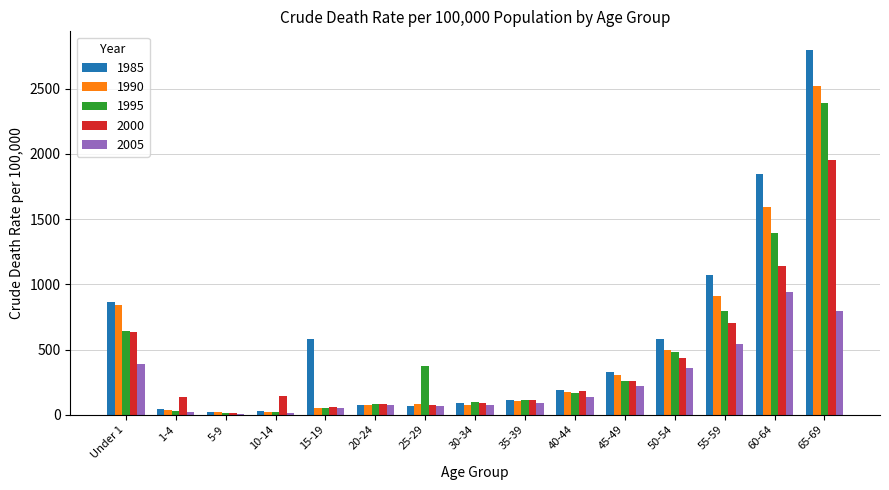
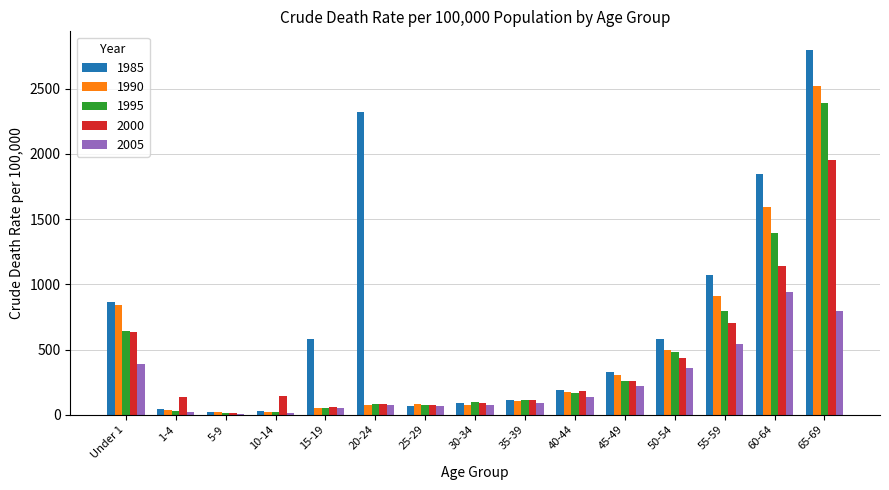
  {
    "1985": {
      "Under 1": 870,
      "1-4": 50,
      "5-9": 20,
      "10-14": 30,
      "15-19": 580,
-     "20-24": 70,
+     "20-24": 2320,
      "25-29": 70,
      "30-34": 90,
      "35-39": 110,
      "40-44": 190,
      "45-49": 330,
      "50-54": 580,
      "55-59": 1070,
      "60-64": 1850,
      "65-69": 2800
    },
    "1990": {
      "Under 1": 840,
      "1-4": 40,
      "15-19": 50,
      "20-24": 70,
      "25-29": 80,
      "30-34": 80,
      "35-39": 100,
      "40-44": 180,
      "45-49": 310,
      "50-54": 500,
      "55-59": 910,
      "60-64": 1590,
      "65-69": 2520
    },
    "1995": {
      "Under 1": 650,
      "1-4": 30,
      "10-14": 20,
      "15-19": 50,
      "20-24": 80,
-     "25-29": 370,
+     "25-29": 80,
      "30-34": 90,
      "35-39": 110,
      "40-44": 160,
      "45-49": 260,
      "50-54": 480,
      "55-59": 800,
      "60-64": 1390,
      "65-69": 2390
    },
    "2000": {
      "Under 1": 630,
      "1-4": 140,
      "10-14": 140,
      "15-19": 60,
      "20-24": 90,
      "25-29": 80,
      "30-34": 90,
      "35-39": 110,
      "40-44": 180,
      "45-49": 260,
      "50-54": 440,
      "55-59": 710,
      "60-64": 1140,
      "65-69": 1960
    },
    "2005": {
      "Under 1": 390,
      "1-4": 20,
      "15-19": 50,
      "20-24": 80,
      "25-29": 70,
      "30-34": 80,
      "35-39": 90,
      "40-44": 140,
      "45-49": 220,
      "50-54": 360,
      "55-59": 540,
      "60-64": 940,
      "65-69": 800
    }
  }
